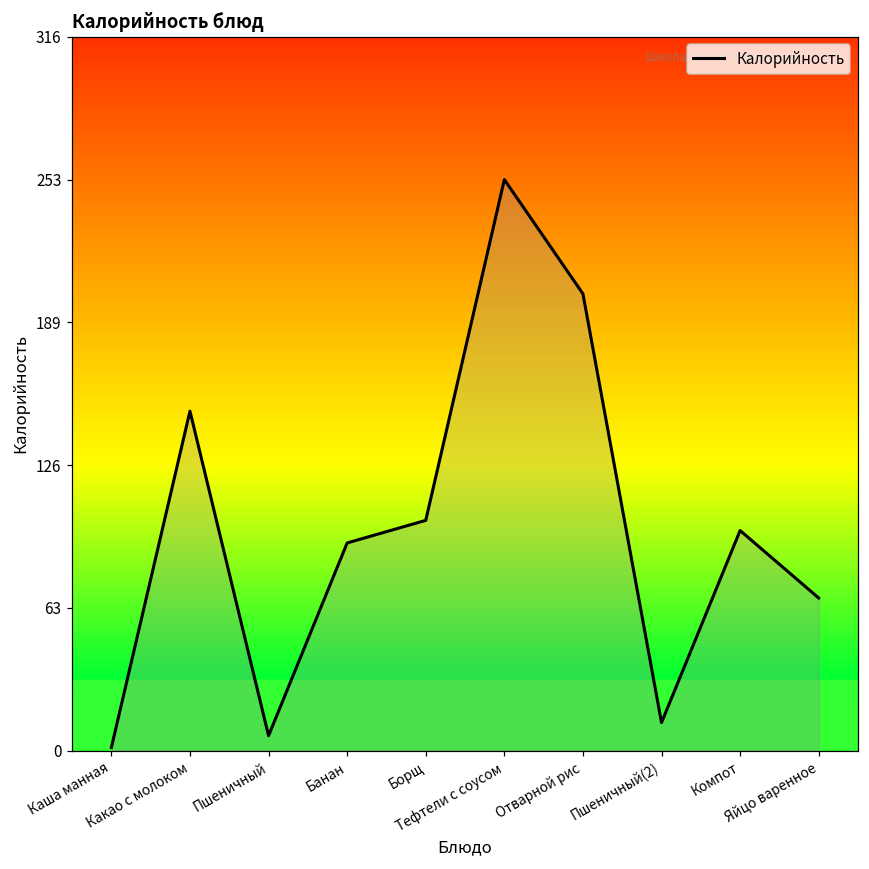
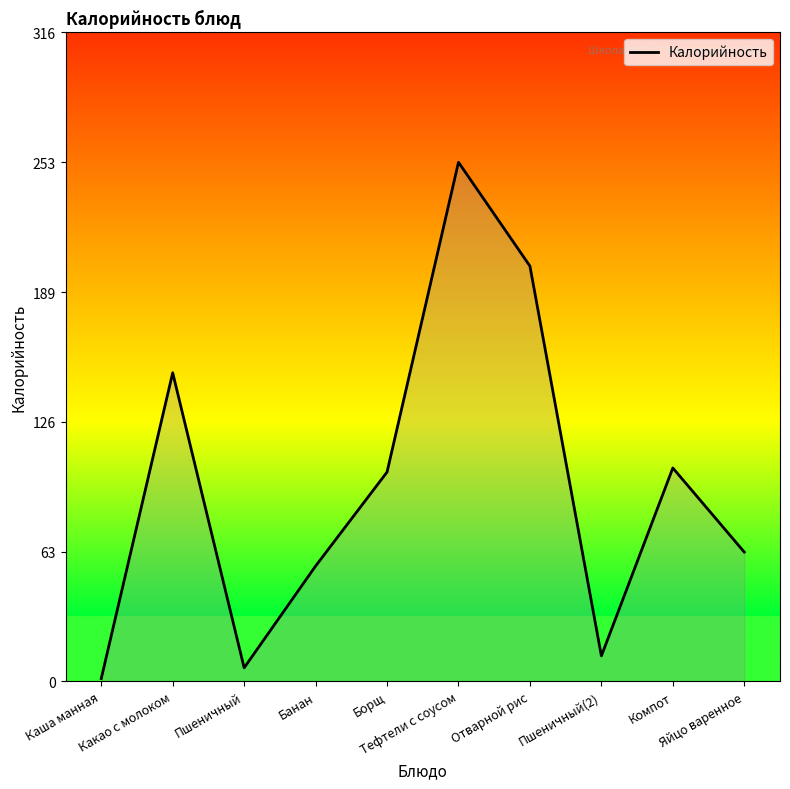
  {
    "Каша манная": 1,
    "Какао с молоком": 150,
    "Пшеничный": 7,
-   "Банан": 92,
+   "Банан": 56,
    "Борщ": 102,
    "Тефтели с соусом": 253,
    "Отварной рис": 202,
    "Пшеничный(2)": 12,
-   "Компот": 98,
-   "Яйцо варенное": 68
+   "Компот": 104,
+   "Яйцо варенное": 63
  }
